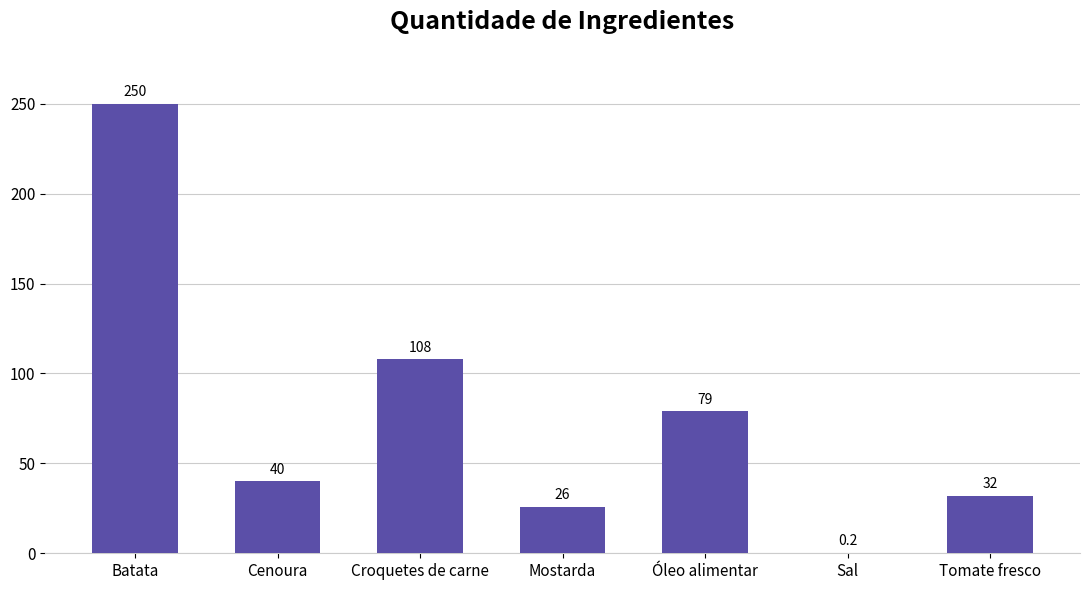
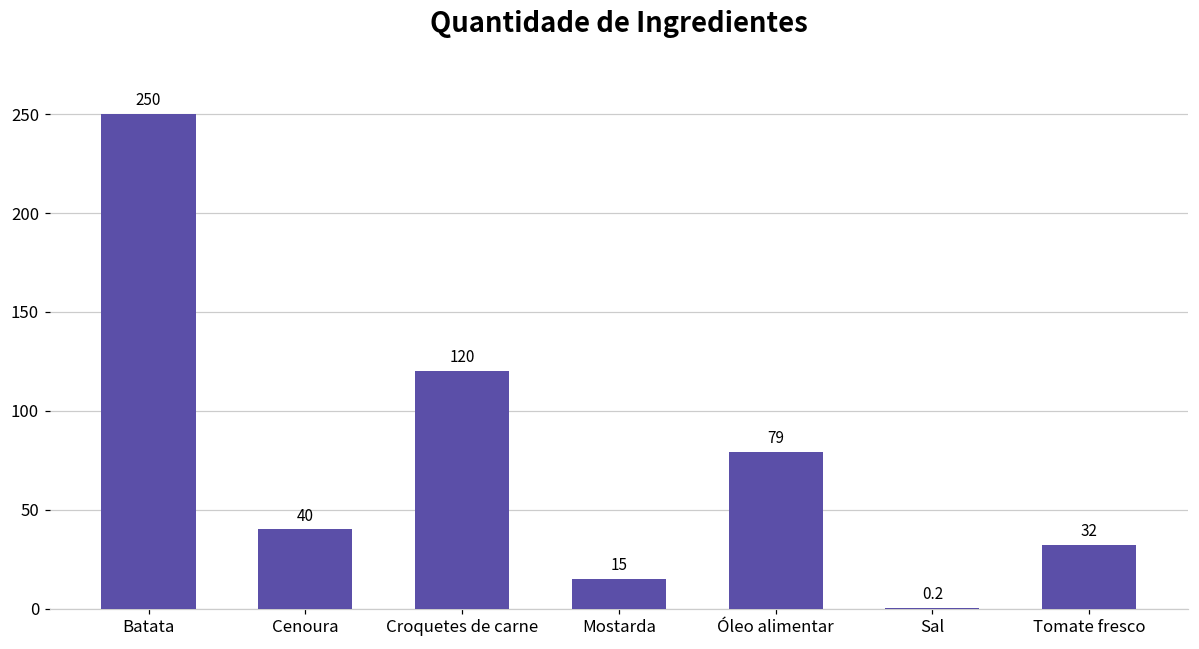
  {
    "Batata": 250,
    "Cenoura": 40,
-   "Croquetes de carne": 108,
-   "Mostarda": 26,
+   "Croquetes de carne": 120,
+   "Mostarda": 15,
    "Óleo alimentar": 79,
    "Sal": 0.2,
    "Tomate fresco": 32
  }
